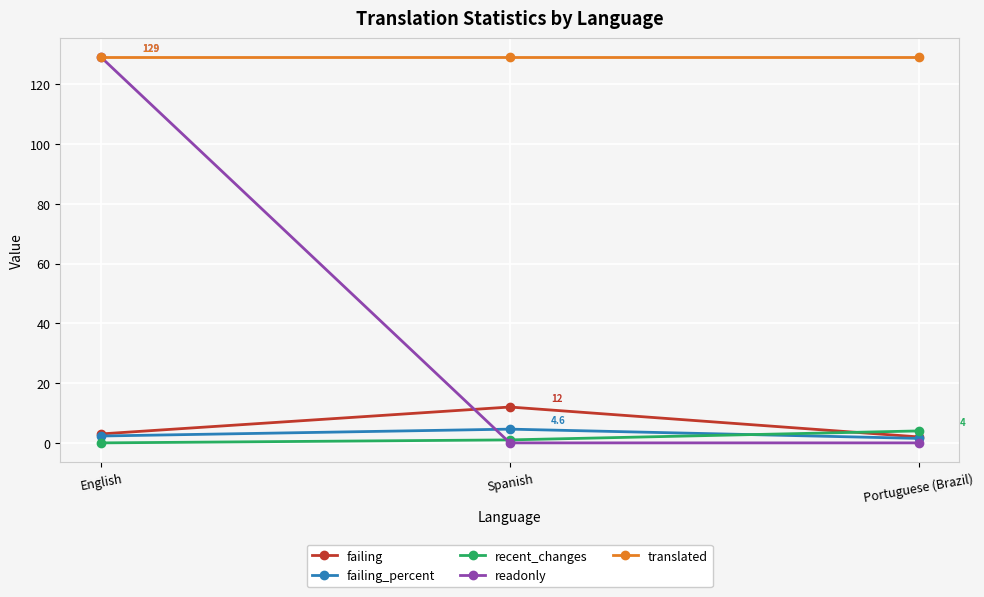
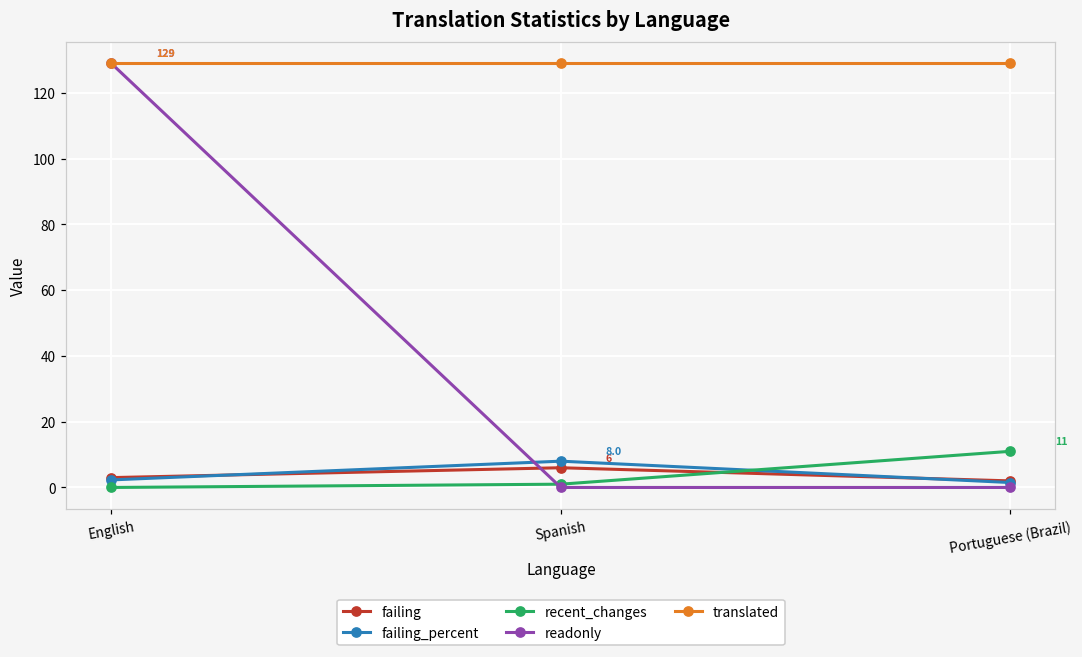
  {
    "failing": {
-     "Spanish": 12
+     "Spanish": 6
    },
    "failing_percent": {
-     "Spanish": 4.6
+     "Spanish": 8.0
    },
    "recent_changes": {
-     "Portuguese (Brazil)": 4
+     "Portuguese (Brazil)": 11
    },
    "readonly": {
      "Spanish": 0,
      "Portuguese (Brazil)": 0
    },
    "translated": {
      "Spanish": 129,
      "Portuguese (Brazil)": 129
    }
  }
